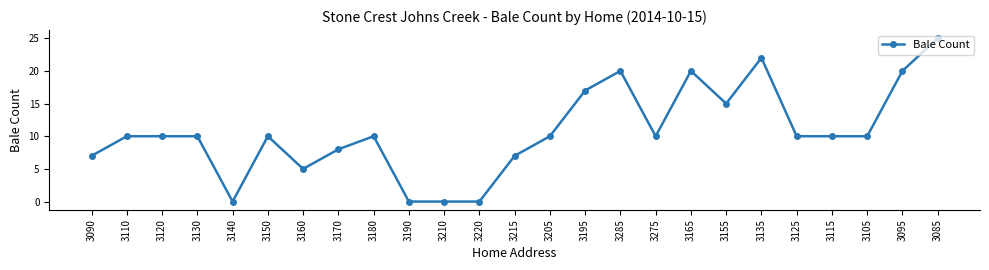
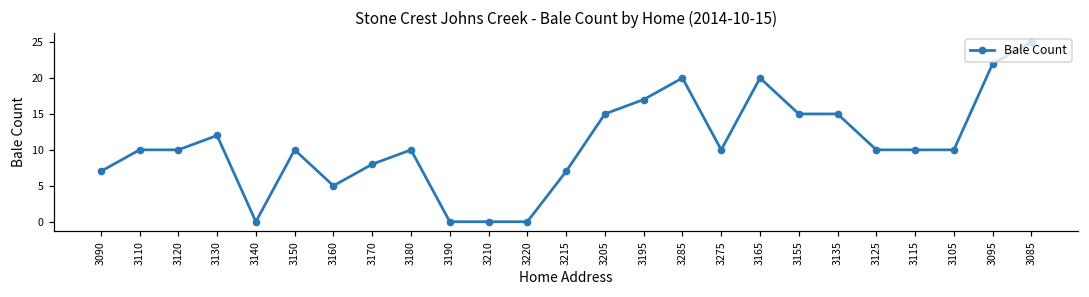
  {
    "3090": 7,
    "3110": 10,
    "3120": 10,
-   "3130": 10,
+   "3130": 12,
    "3140": 0,
    "3150": 10,
    "3160": 5,
    "3170": 8,
    "3180": 10,
    "3190": 0,
    "3210": 0,
    "3220": 0,
    "3215": 7,
-   "3205": 10,
+   "3205": 15,
    "3195": 17,
    "3285": 20,
    "3275": 10,
    "3165": 20,
    "3155": 15,
-   "3135": 22,
+   "3135": 15,
    "3125": 10,
    "3115": 10,
    "3105": 10,
-   "3095": 20
+   "3095": 22
  }
